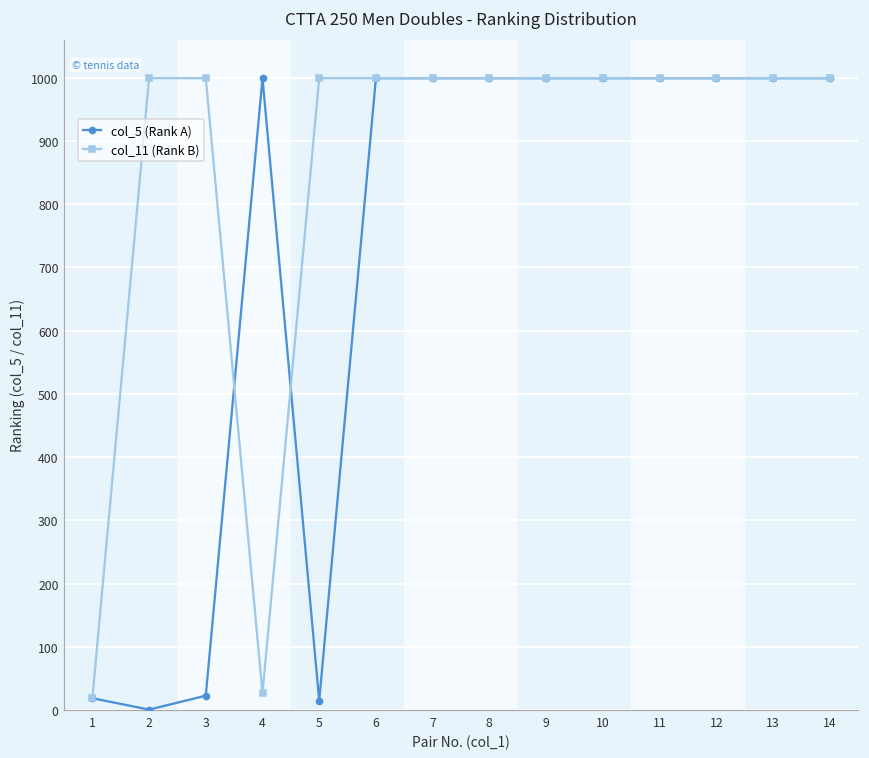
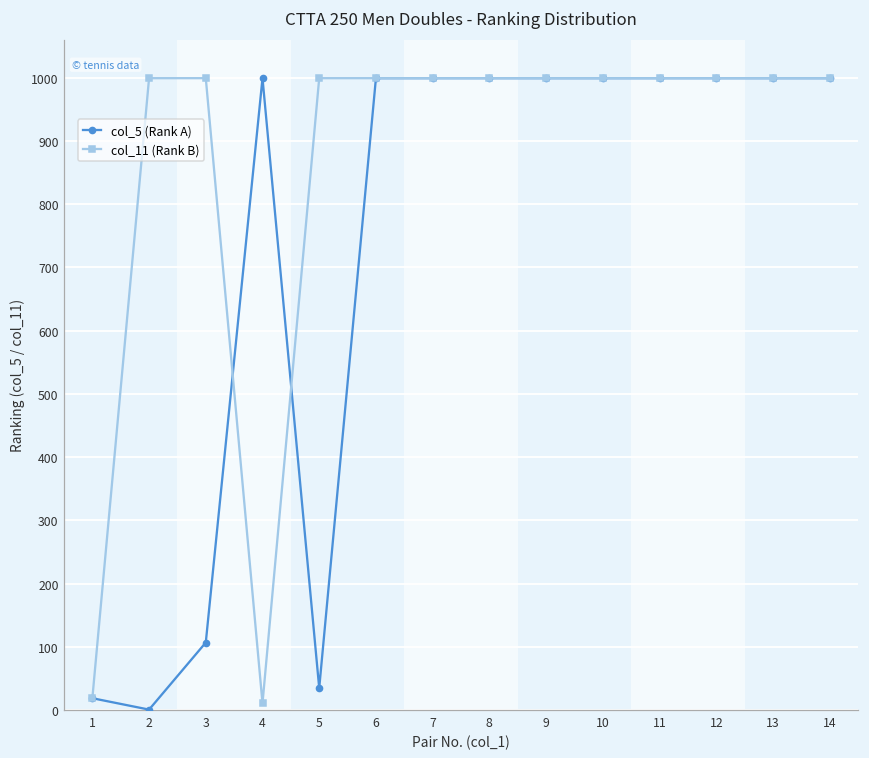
  {
    "col_5 (Rank A)": {
      "2": 0,
-     "3": 20,
+     "3": 110,
      "4": 1000,
-     "5": 20
+     "5": 40
    },
    "col_11 (Rank B)": {
      "2": 1000,
      "3": 1000,
-     "4": 30,
+     "4": 10,
      "5": 1000
    }
  }
